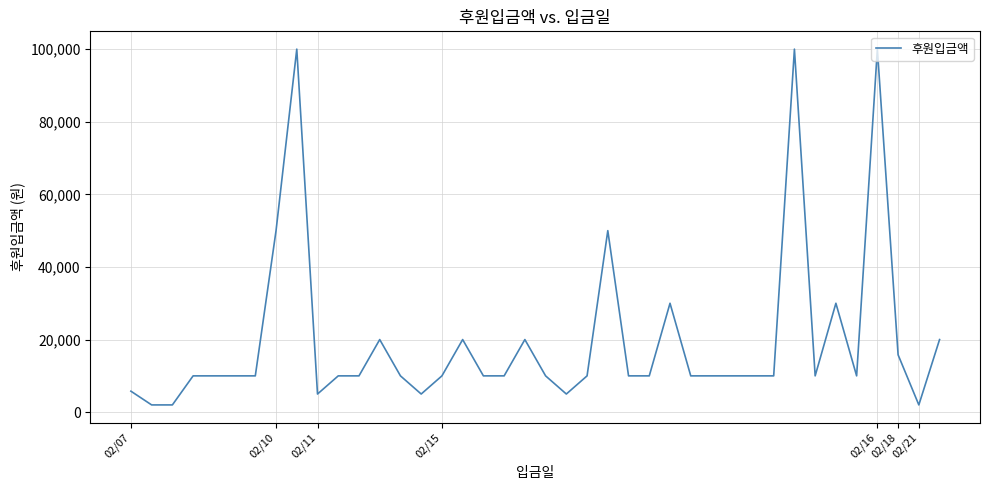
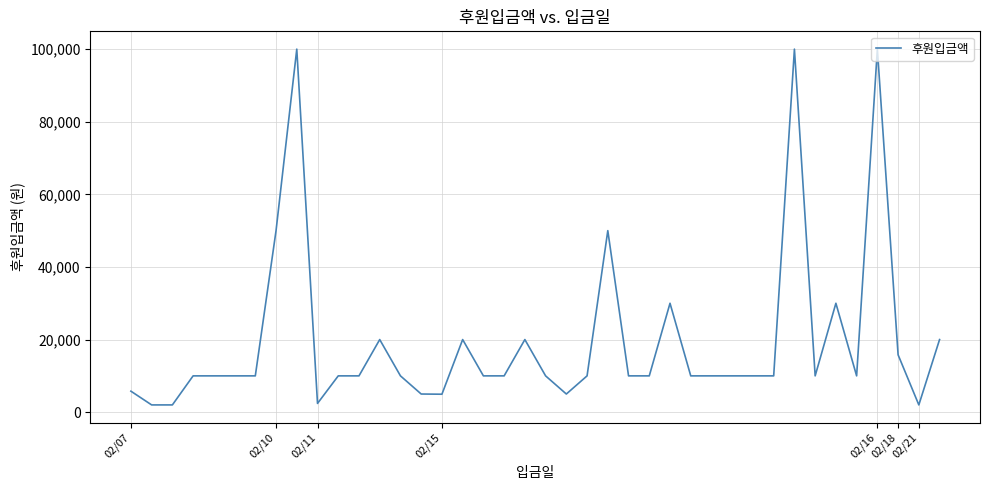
  {
    "02/07": "6,000",
    "02/10": "50,000",
-   "02/11": "5,000",
-   "02/15": "10,000",
+   "02/11": "2,000",
+   "02/15": "5,000",
    "02/18": "16,000",
    "02/21": "2,000"
  }
